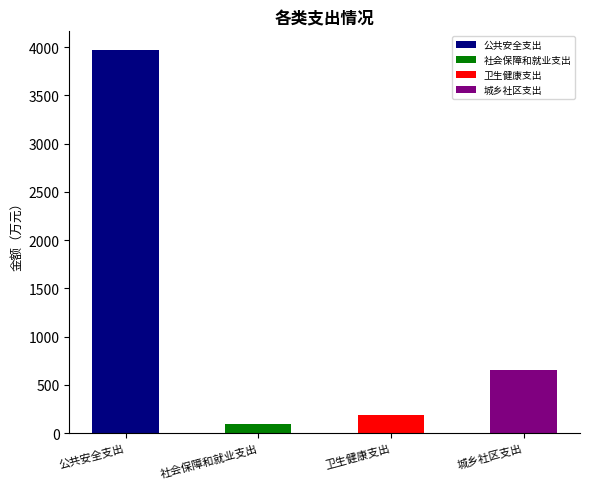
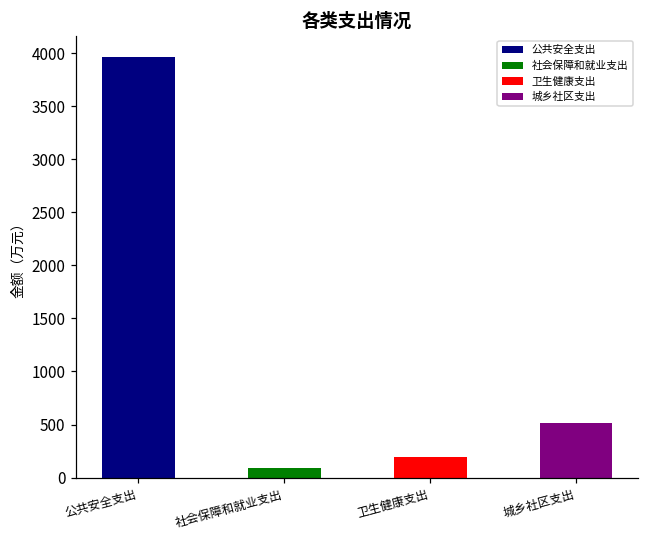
  {
    "公共安全支出": 4000,
    "社会保障和就业支出": 100,
    "卫生健康支出": 200,
-   "城乡社区支出": 700
+   "城乡社区支出": 500
  }
